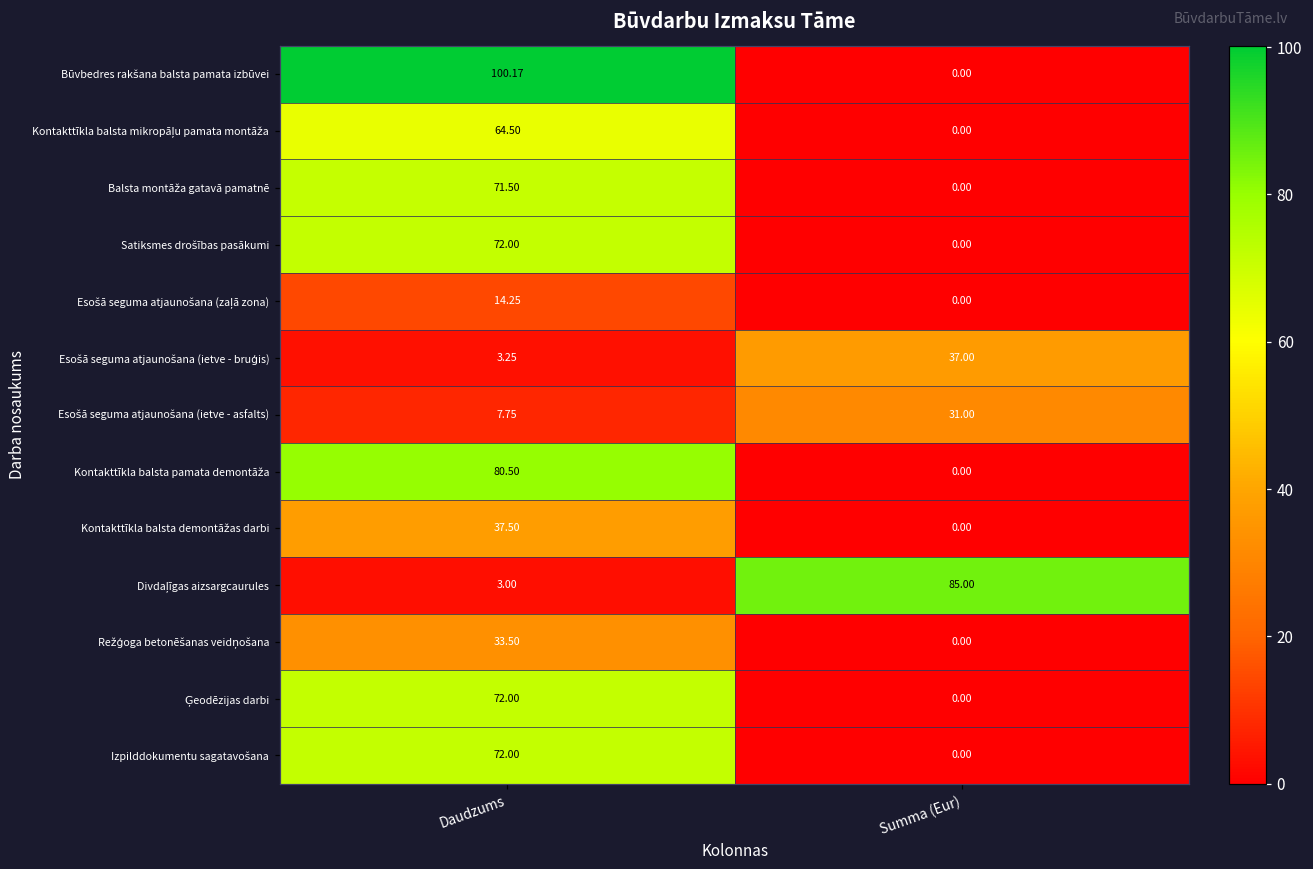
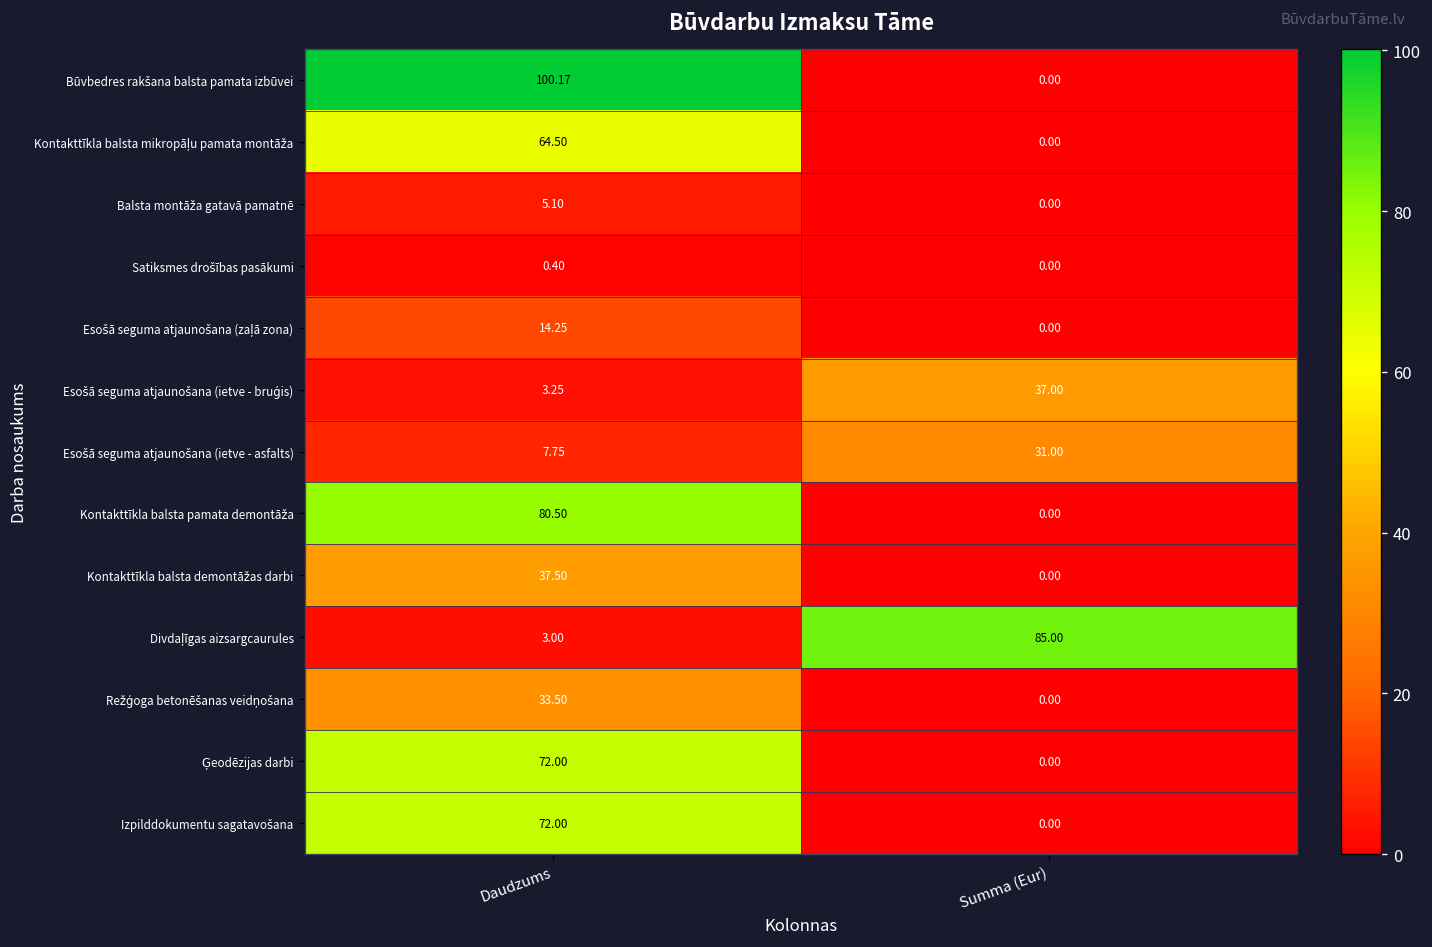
  {
    "Būvbedres rakšana balsta pamata izbūvei": {
      "Daudzums": 100.17,
      "Summa (Eur)": 0.00
    },
    "Kontakttīkla balsta mikropāļu pamata montāža": {
      "Daudzums": 64.50,
      "Summa (Eur)": 0.00
    },
    "Balsta montāža gatavā pamatnē": {
-     "Daudzums": 71.50,
+     "Daudzums": 5.10,
      "Summa (Eur)": 0.00
    },
    "Satiksmes drošības pasākumi": {
-     "Daudzums": 72.00,
+     "Daudzums": 0.40,
      "Summa (Eur)": 0.00
    },
    "Esošā seguma atjaunošana (zaļā zona)": {
      "Daudzums": 14.25,
      "Summa (Eur)": 0.00
    },
    "Esošā seguma atjaunošana (ietve - bruģis)": {
      "Daudzums": 3.25,
      "Summa (Eur)": 37.00
    },
    "Esošā seguma atjaunošana (ietve - asfalts)": {
      "Daudzums": 7.75,
      "Summa (Eur)": 31.00
    },
    "Kontakttīkla balsta pamata demontāža": {
      "Daudzums": 80.50,
      "Summa (Eur)": 0.00
    },
    "Kontakttīkla balsta demontāžas darbi": {
      "Daudzums": 37.50,
      "Summa (Eur)": 0.00
    },
    "Divdaļīgas aizsargcaurules": {
      "Daudzums": 3.00,
      "Summa (Eur)": 85.00
    },
    "Režģoga betonēšanas veidņošana": {
      "Daudzums": 33.50,
      "Summa (Eur)": 0.00
    },
    "Ģeodēzijas darbi": {
      "Daudzums": 72.00,
      "Summa (Eur)": 0.00
    },
    "Izpilddokumentu sagatavošana": {
      "Daudzums": 72.00,
      "Summa (Eur)": 0.00
    }
  }
